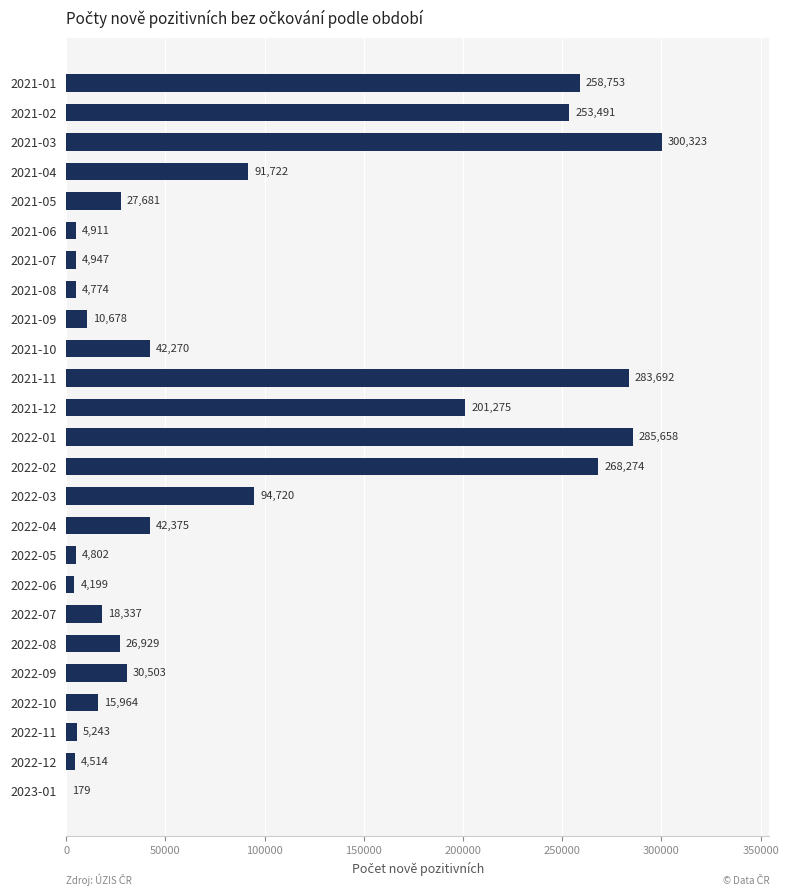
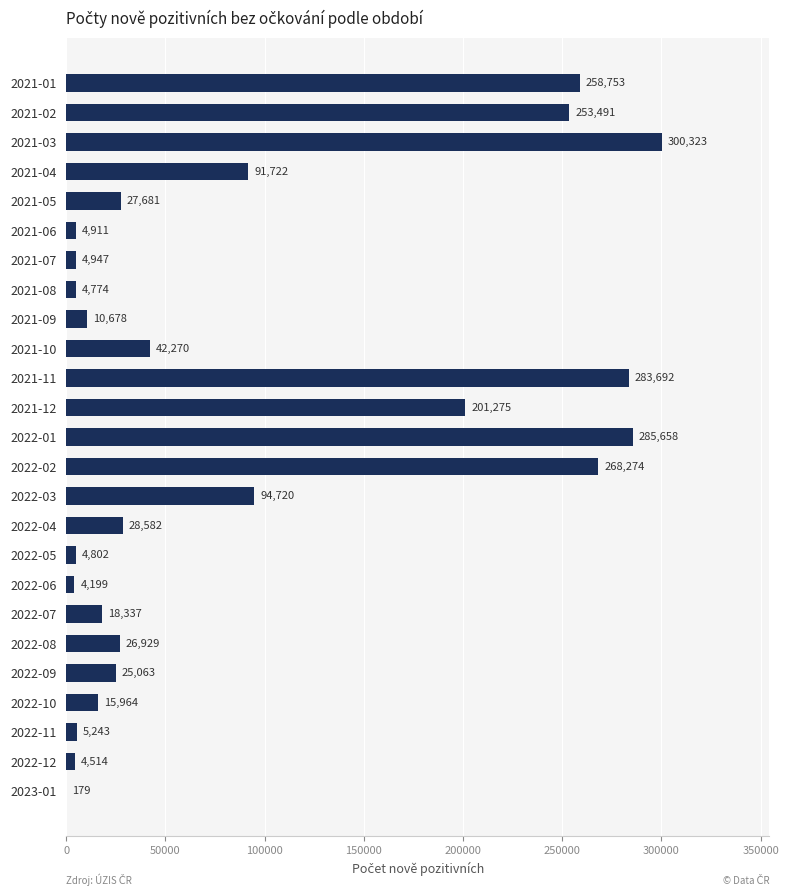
  {
    "2021-01": "258,753",
    "2021-02": "253,491",
    "2021-03": "300,323",
    "2021-04": "91,722",
    "2021-05": "27,681",
    "2021-06": "4,911",
    "2021-07": "4,947",
    "2021-08": "4,774",
    "2021-09": "10,678",
    "2021-10": "42,270",
    "2021-11": "283,692",
    "2021-12": "201,275",
    "2022-01": "285,658",
    "2022-02": "268,274",
    "2022-03": "94,720",
-   "2022-04": "42,375",
+   "2022-04": "28,582",
    "2022-05": "4,802",
    "2022-06": "4,199",
    "2022-07": "18,337",
    "2022-08": "26,929",
-   "2022-09": "30,503",
+   "2022-09": "25,063",
    "2022-10": "15,964",
    "2022-11": "5,243",
    "2022-12": "4,514",
    "2023-01": "179"
  }
